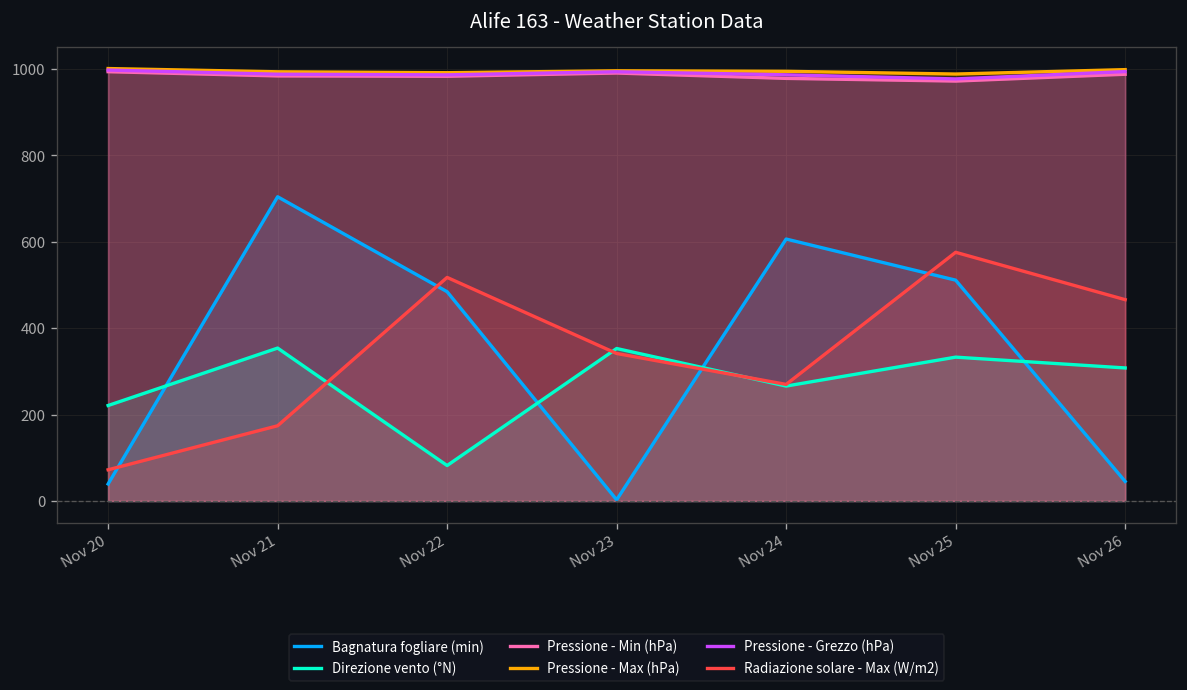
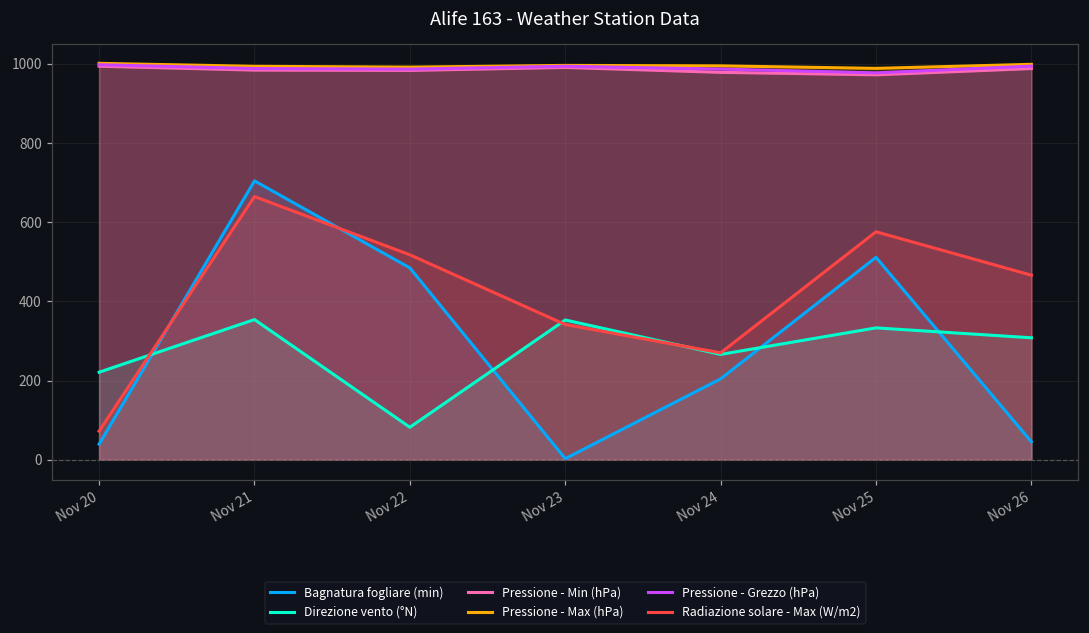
  {
    "Bagnatura fogliare (min)": {
      "Nov 20": 40,
      "Nov 21": 700,
      "Nov 22": 480,
      "Nov 23": 0,
-     "Nov 24": 610,
+     "Nov 24": 200,
      "Nov 25": 510,
      "Nov 26": 50
    },
    "Direzione vento (°N)": {
      "Nov 20": 220,
      "Nov 21": 350,
      "Nov 22": 80,
      "Nov 23": 350,
      "Nov 25": 330,
      "Nov 26": 310
    },
    "Pressione - Min (hPa)": {
      "Nov 24": 980
    },
    "Pressione - Max (hPa)": {
      "Nov 24": 990,
      "Nov 25": 990
    },
    "Pressione - Grezzo (hPa)": {
      "Nov 24": 990
    },
    "Radiazione solare - Max (W/m2)": {
      "Nov 20": 70,
-     "Nov 21": 170,
+     "Nov 21": 660,
      "Nov 22": 520,
      "Nov 23": 340,
      "Nov 25": 580,
      "Nov 26": 470
    }
  }
